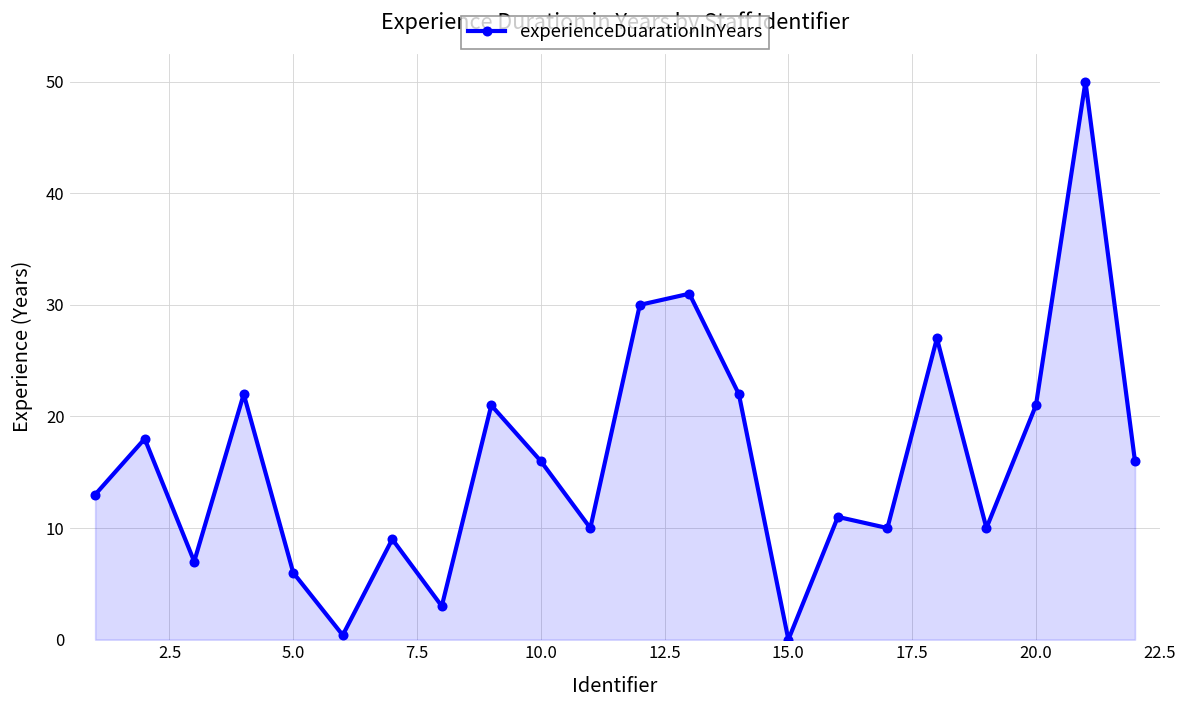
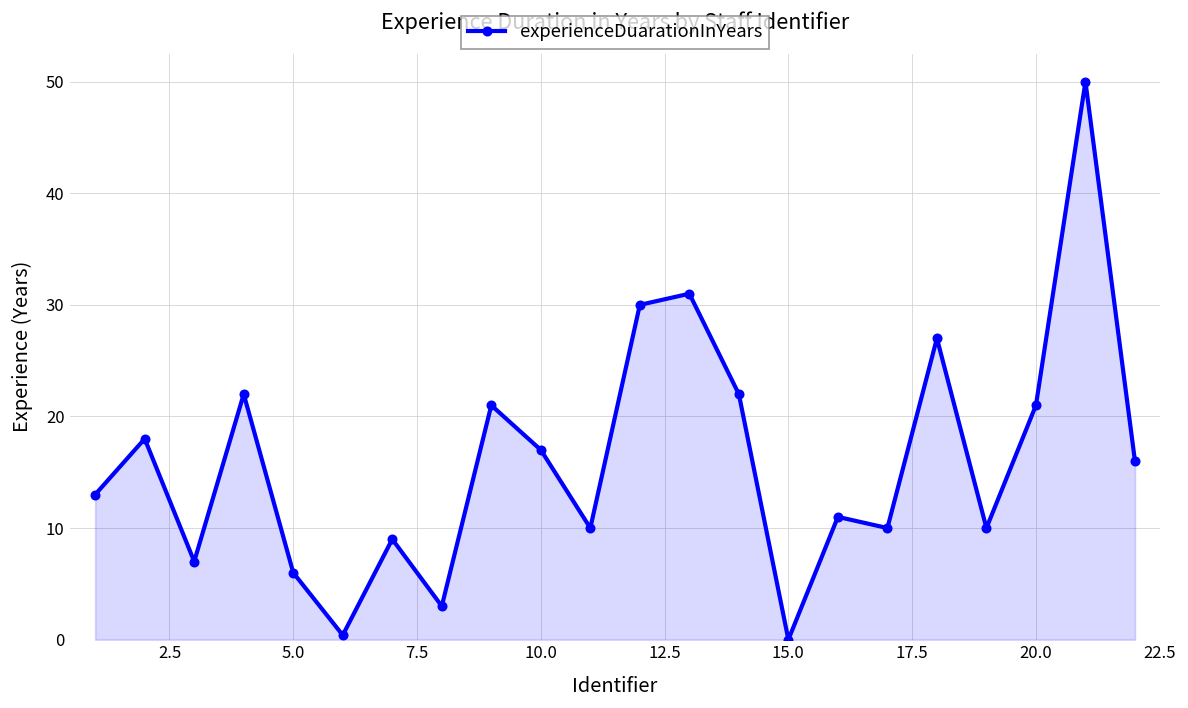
  {
    "5.0": 6,
-   "10.0": 16,
+   "10.0": 17,
    "15.0": 0,
    "20.0": 21
  }
